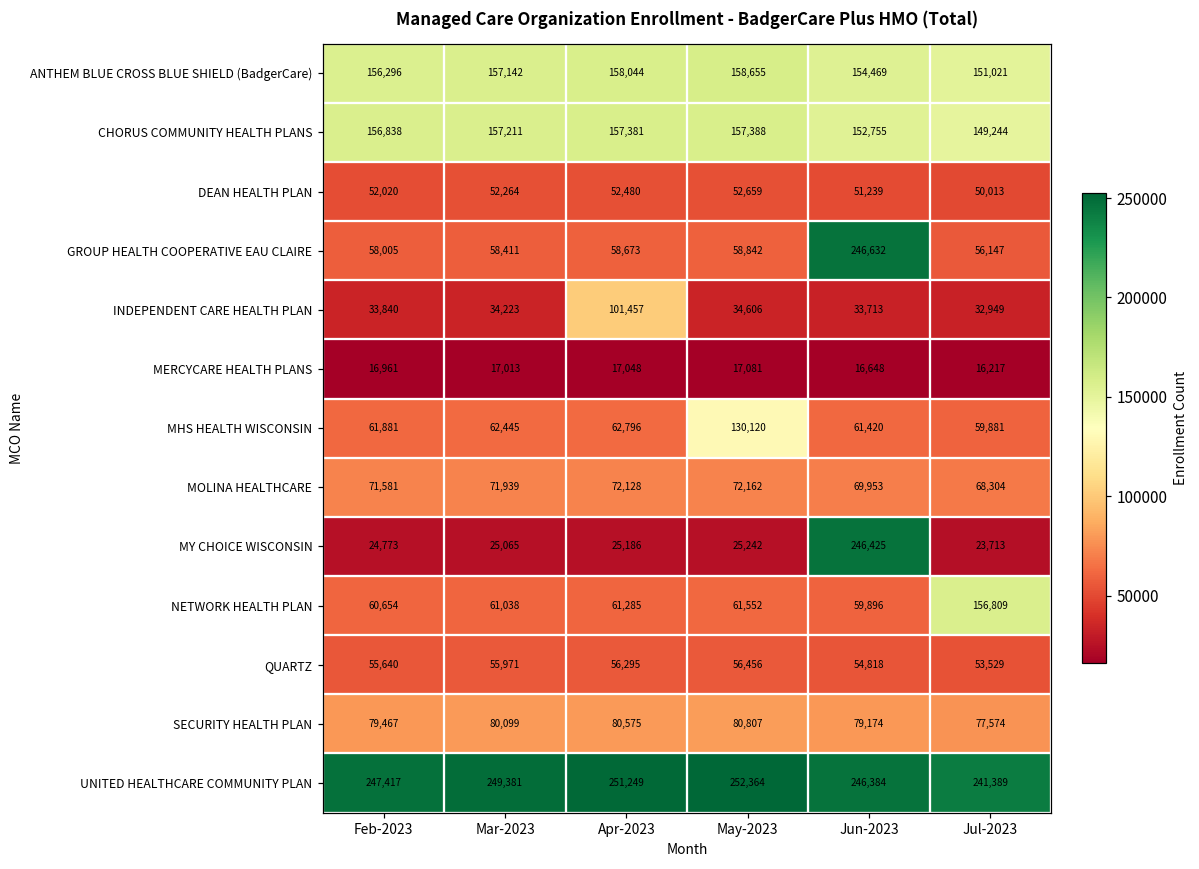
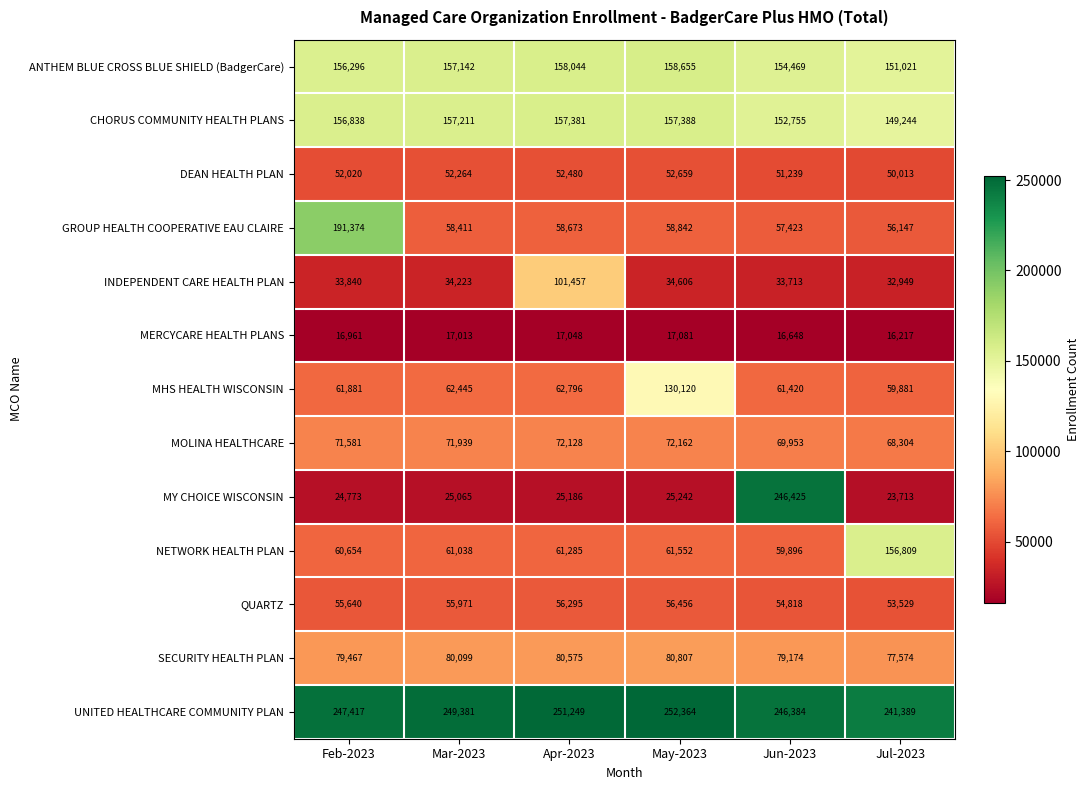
  {
    "ANTHEM BLUE CROSS BLUE SHIELD (BadgerCare)": {
      "Feb-2023": "156,296",
      "Mar-2023": "157,142",
      "Apr-2023": "158,044",
      "May-2023": "158,655",
      "Jun-2023": "154,469",
      "Jul-2023": "151,021"
    },
    "CHORUS COMMUNITY HEALTH PLANS": {
      "Feb-2023": "156,838",
      "Mar-2023": "157,211",
      "Apr-2023": "157,381",
      "May-2023": "157,388",
      "Jun-2023": "152,755",
      "Jul-2023": "149,244"
    },
    "DEAN HEALTH PLAN": {
      "Feb-2023": "52,020",
      "Mar-2023": "52,264",
      "Apr-2023": "52,480",
      "May-2023": "52,659",
      "Jun-2023": "51,239",
      "Jul-2023": "50,013"
    },
    "GROUP HEALTH COOPERATIVE EAU CLAIRE": {
-     "Feb-2023": "58,005",
+     "Feb-2023": "191,374",
      "Mar-2023": "58,411",
      "Apr-2023": "58,673",
      "May-2023": "58,842",
-     "Jun-2023": "246,632",
+     "Jun-2023": "57,423",
      "Jul-2023": "56,147"
    },
    "INDEPENDENT CARE HEALTH PLAN": {
      "Feb-2023": "33,840",
      "Mar-2023": "34,223",
      "Apr-2023": "101,457",
      "May-2023": "34,606",
      "Jun-2023": "33,713",
      "Jul-2023": "32,949"
    },
    "MERCYCARE HEALTH PLANS": {
      "Feb-2023": "16,961",
      "Mar-2023": "17,013",
      "Apr-2023": "17,048",
      "May-2023": "17,081",
      "Jun-2023": "16,648",
      "Jul-2023": "16,217"
    },
    "MHS HEALTH WISCONSIN": {
      "Feb-2023": "61,881",
      "Mar-2023": "62,445",
      "Apr-2023": "62,796",
      "May-2023": "130,120",
      "Jun-2023": "61,420",
      "Jul-2023": "59,881"
    },
    "MOLINA HEALTHCARE": {
      "Feb-2023": "71,581",
      "Mar-2023": "71,939",
      "Apr-2023": "72,128",
      "May-2023": "72,162",
      "Jun-2023": "69,953",
      "Jul-2023": "68,304"
    },
    "MY CHOICE WISCONSIN": {
      "Feb-2023": "24,773",
      "Mar-2023": "25,065",
      "Apr-2023": "25,186",
      "May-2023": "25,242",
      "Jun-2023": "246,425",
      "Jul-2023": "23,713"
    },
    "NETWORK HEALTH PLAN": {
      "Feb-2023": "60,654",
      "Mar-2023": "61,038",
      "Apr-2023": "61,285",
      "May-2023": "61,552",
      "Jun-2023": "59,896",
      "Jul-2023": "156,809"
    },
    "QUARTZ": {
      "Feb-2023": "55,640",
      "Mar-2023": "55,971",
      "Apr-2023": "56,295",
      "May-2023": "56,456",
      "Jun-2023": "54,818",
      "Jul-2023": "53,529"
    },
    "SECURITY HEALTH PLAN": {
      "Feb-2023": "79,467",
      "Mar-2023": "80,099",
      "Apr-2023": "80,575",
      "May-2023": "80,807",
      "Jun-2023": "79,174",
      "Jul-2023": "77,574"
    },
    "UNITED HEALTHCARE COMMUNITY PLAN": {
      "Feb-2023": "247,417",
      "Mar-2023": "249,381",
      "Apr-2023": "251,249",
      "May-2023": "252,364",
      "Jun-2023": "246,384",
      "Jul-2023": "241,389"
    }
  }
